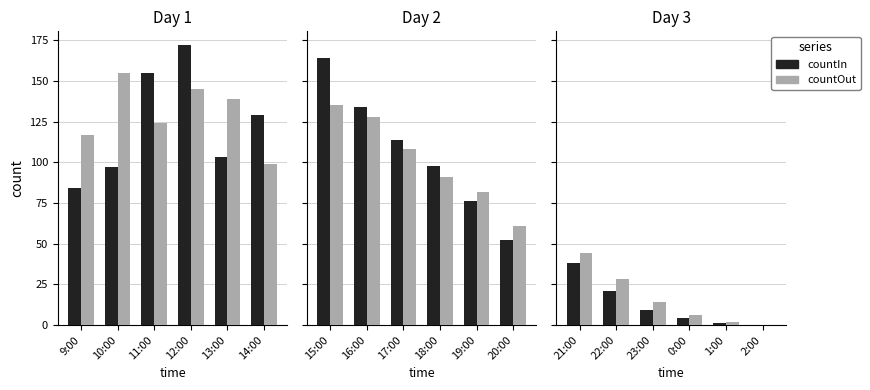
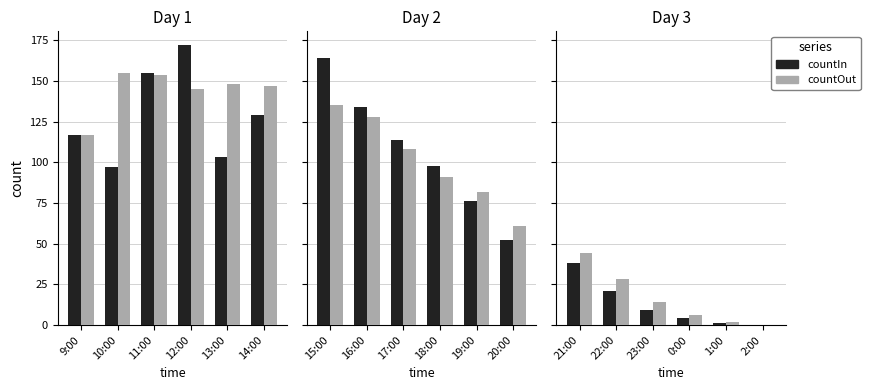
  {
    "Day 1": {
      "countIn": {
-       "9:00": 84,
+       "9:00": 117,
        "10:00": 97,
        "11:00": 155,
        "12:00": 172,
        "13:00": 103,
        "14:00": 129
      },
      "countOut": {
        "9:00": 117,
        "10:00": 155,
-       "11:00": 124,
+       "11:00": 154,
        "12:00": 145,
-       "13:00": 139,
-       "14:00": 99
+       "13:00": 148,
+       "14:00": 147
      }
    }
  }
